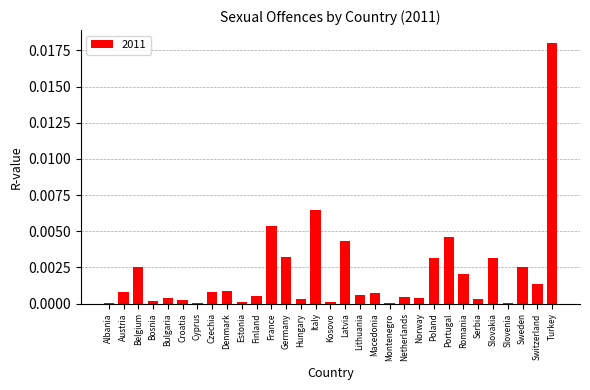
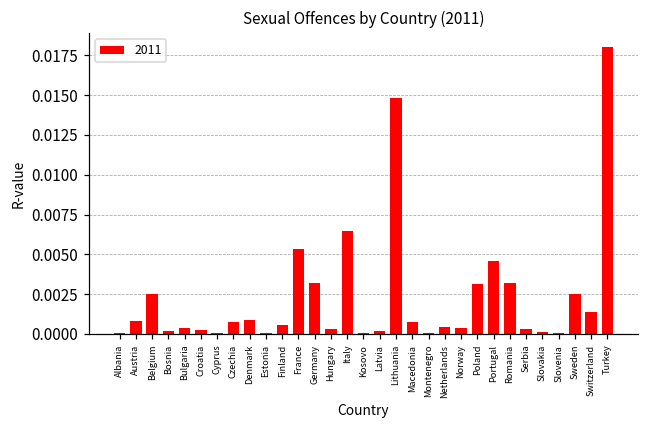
  {
    "Austria": 0.0008,
    "Belgium": 0.0025,
    "Bosnia": 0.0002,
    "Bulgaria": 0.0004,
    "Croatia": 0.0002,
    "Czechia": 0.0008,
    "Denmark": 0.0009,
    "Finland": 0.0006,
    "France": 0.0054,
    "Germany": 0.0032,
    "Hungary": 0.0003,
    "Italy": 0.0065,
-   "Latvia": 0.0043,
-   "Lithuania": 0.0006,
+   "Latvia": 0.0002,
+   "Lithuania": 0.0148,
    "Macedonia": 0.0007,
    "Netherlands": 0.0005,
    "Norway": 0.0004,
    "Poland": 0.0031,
    "Portugal": 0.0046,
-   "Romania": 0.0021,
+   "Romania": 0.0032,
    "Serbia": 0.0003,
-   "Slovakia": 0.0031,
+   "Slovakia": 0.0001,
    "Sweden": 0.0025,
    "Switzerland": 0.0014,
    "Turkey": 0.0180
  }
